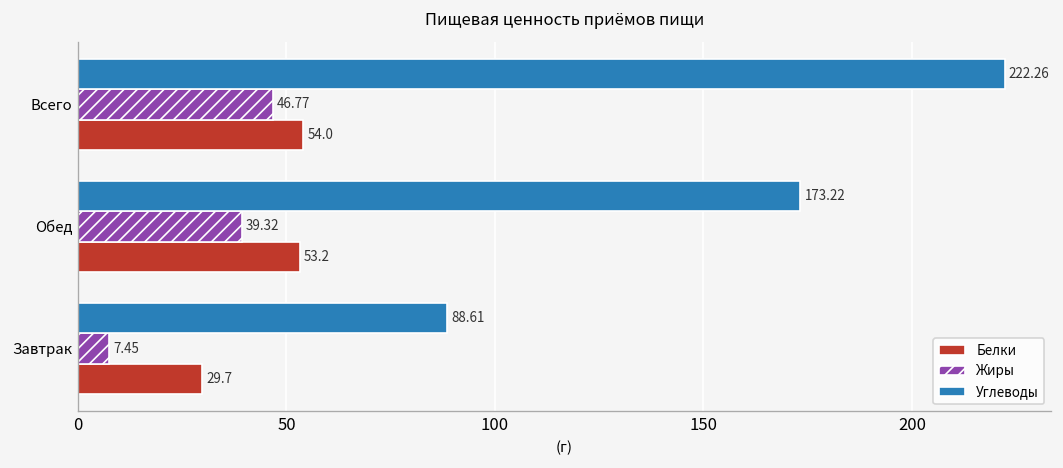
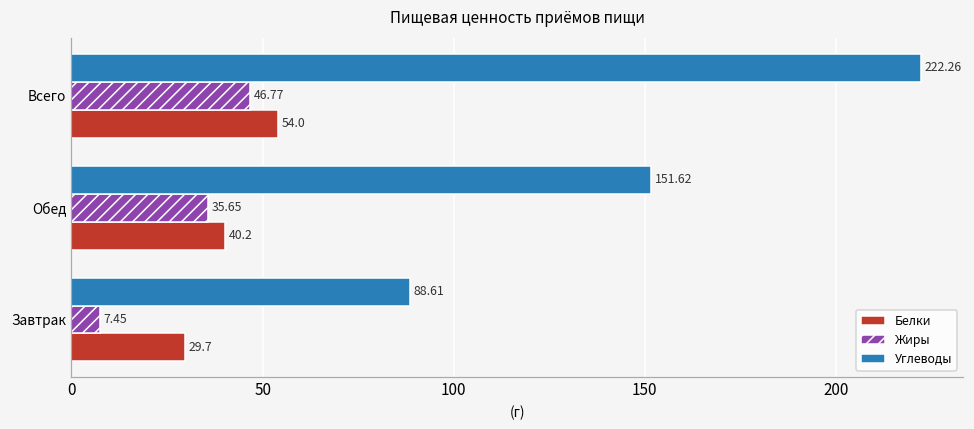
  {
    "Белки": {
      "Всего": 54.0,
-     "Обед": 53.2,
+     "Обед": 40.2,
      "Завтрак": 29.7
    },
    "Жиры": {
      "Всего": 46.77,
-     "Обед": 39.32,
+     "Обед": 35.65,
      "Завтрак": 7.45
    },
    "Углеводы": {
      "Всего": 222.26,
-     "Обед": 173.22,
+     "Обед": 151.62,
      "Завтрак": 88.61
    }
  }
